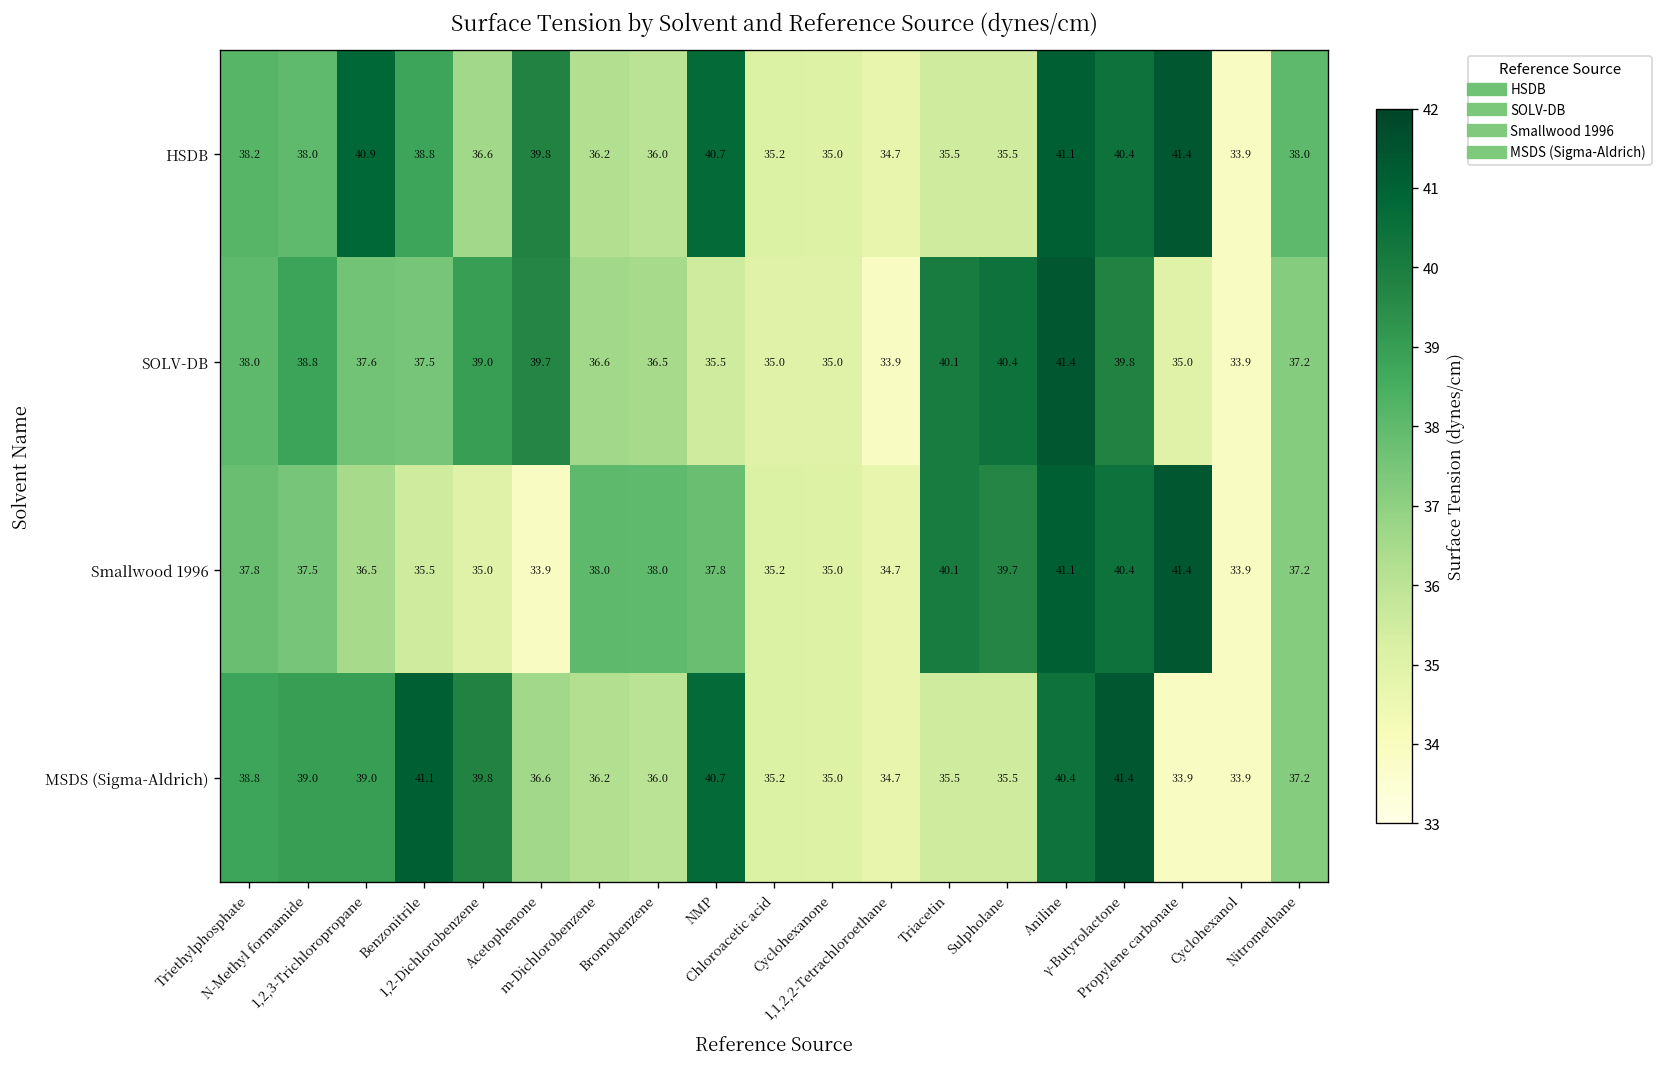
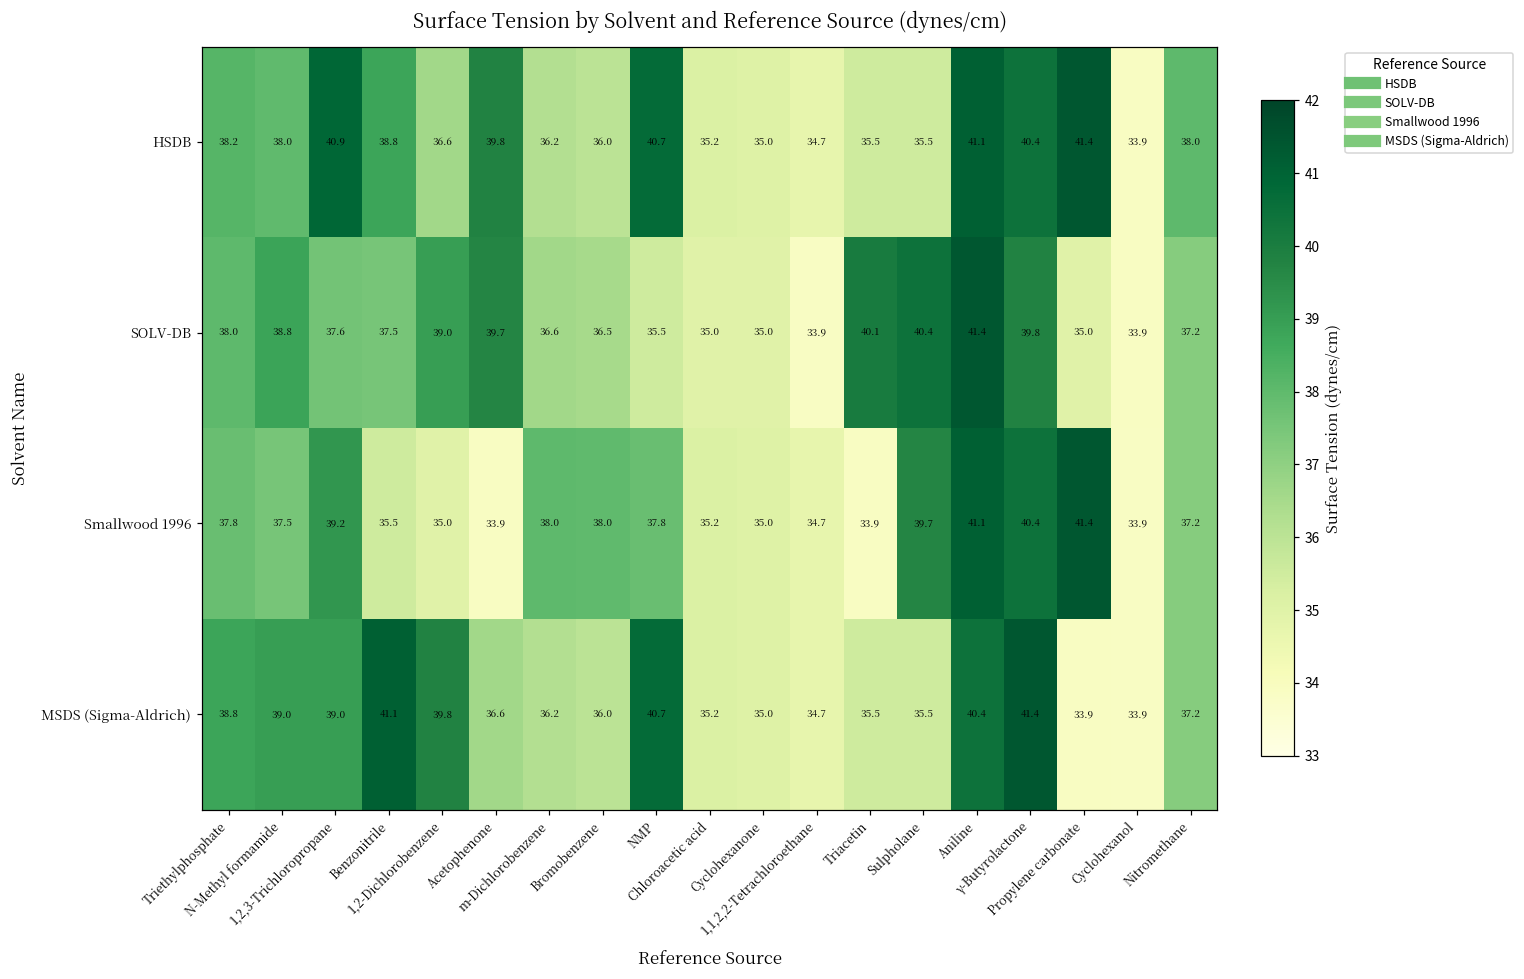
  {
    "HSDB": {
      "Triethylphosphate": 38.2,
      "N-Methyl formamide": 38.0,
      "1,2,3-Trichloropropane": 40.9,
      "Benzonitrile": 38.8,
      "1,2-Dichlorobenzene": 36.6,
      "Acetophenone": 39.8,
      "m-Dichlorobenzene": 36.2,
      "Bromobenzene": 36.0,
      "NMP": 40.7,
      "Chloroacetic acid": 35.2,
      "Cyclohexanone": 35.0,
      "1,1,2,2-Tetrachloroethane": 34.7,
      "Triacetin": 35.5,
      "Sulpholane": 35.5,
      "Aniline": 41.1,
      "γ-Butyrolactone": 40.4,
      "Propylene carbonate": 41.4,
      "Cyclohexanol": 33.9,
      "Nitromethane": 38.0
    },
    "SOLV-DB": {
      "Triethylphosphate": 38.0,
      "N-Methyl formamide": 38.8,
      "1,2,3-Trichloropropane": 37.6,
      "Benzonitrile": 37.5,
      "1,2-Dichlorobenzene": 39.0,
      "Acetophenone": 39.7,
      "m-Dichlorobenzene": 36.6,
      "Bromobenzene": 36.5,
      "NMP": 35.5,
      "Chloroacetic acid": 35.0,
      "Cyclohexanone": 35.0,
      "1,1,2,2-Tetrachloroethane": 33.9,
      "Triacetin": 40.1,
      "Sulpholane": 40.4,
      "Aniline": 41.4,
      "γ-Butyrolactone": 39.8,
      "Propylene carbonate": 35.0,
      "Cyclohexanol": 33.9,
      "Nitromethane": 37.2
    },
    "Smallwood 1996": {
      "Triethylphosphate": 37.8,
      "N-Methyl formamide": 37.5,
-     "1,2,3-Trichloropropane": 36.5,
+     "1,2,3-Trichloropropane": 39.2,
      "Benzonitrile": 35.5,
      "1,2-Dichlorobenzene": 35.0,
      "Acetophenone": 33.9,
      "m-Dichlorobenzene": 38.0,
      "Bromobenzene": 38.0,
      "NMP": 37.8,
      "Chloroacetic acid": 35.2,
      "Cyclohexanone": 35.0,
      "1,1,2,2-Tetrachloroethane": 34.7,
-     "Triacetin": 40.1,
+     "Triacetin": 33.9,
      "Sulpholane": 39.7,
      "Aniline": 41.1,
      "γ-Butyrolactone": 40.4,
      "Propylene carbonate": 41.4,
      "Cyclohexanol": 33.9,
      "Nitromethane": 37.2
    },
    "MSDS (Sigma-Aldrich)": {
      "Triethylphosphate": 38.8,
      "N-Methyl formamide": 39.0,
      "1,2,3-Trichloropropane": 39.0,
      "Benzonitrile": 41.1,
      "1,2-Dichlorobenzene": 39.8,
      "Acetophenone": 36.6,
      "m-Dichlorobenzene": 36.2,
      "Bromobenzene": 36.0,
      "NMP": 40.7,
      "Chloroacetic acid": 35.2,
      "Cyclohexanone": 35.0,
      "1,1,2,2-Tetrachloroethane": 34.7,
      "Triacetin": 35.5,
      "Sulpholane": 35.5,
      "Aniline": 40.4,
      "γ-Butyrolactone": 41.4,
      "Propylene carbonate": 33.9,
      "Cyclohexanol": 33.9,
      "Nitromethane": 37.2
    }
  }
